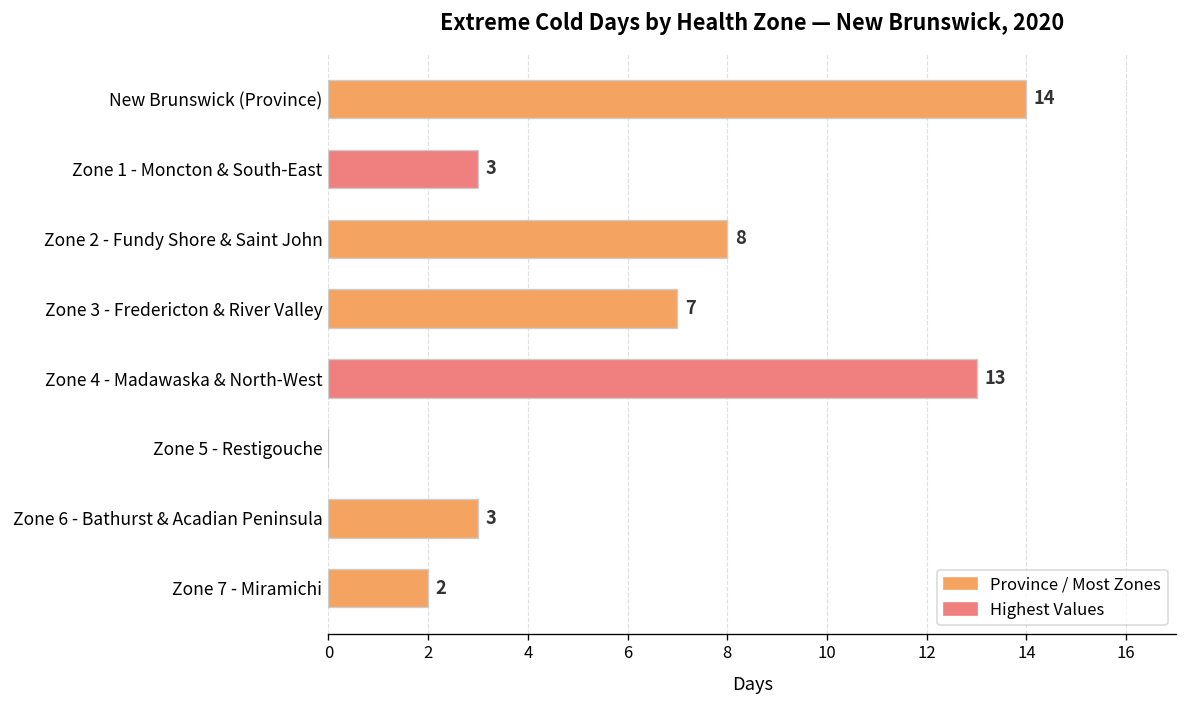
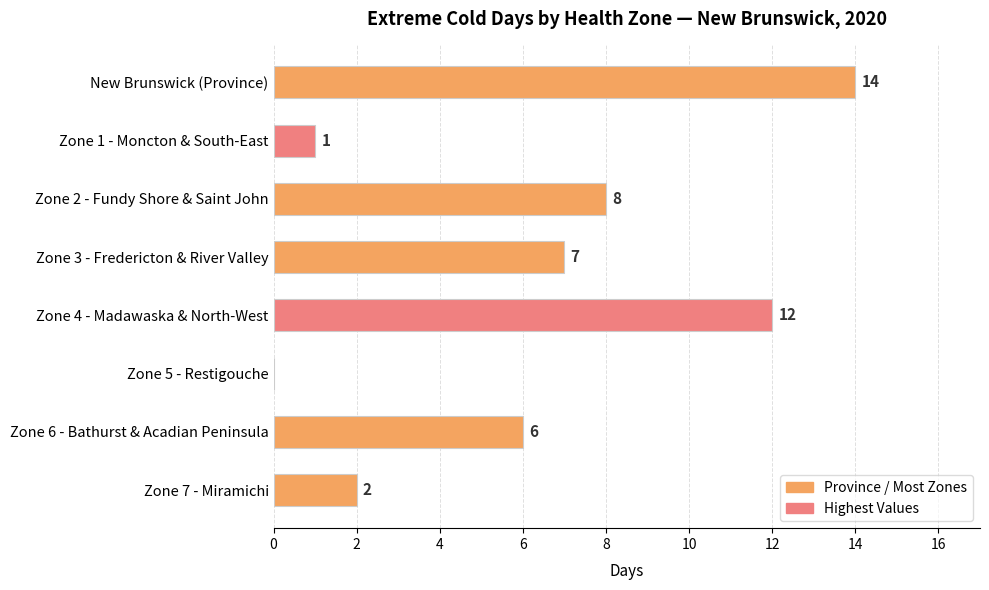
  {
    "New Brunswick (Province)": 14,
-   "Zone 1 - Moncton & South-East": 3,
+   "Zone 1 - Moncton & South-East": 1,
    "Zone 2 - Fundy Shore & Saint John": 8,
    "Zone 3 - Fredericton & River Valley": 7,
-   "Zone 4 - Madawaska & North-West": 13,
-   "Zone 6 - Bathurst & Acadian Peninsula": 3,
+   "Zone 4 - Madawaska & North-West": 12,
+   "Zone 6 - Bathurst & Acadian Peninsula": 6,
    "Zone 7 - Miramichi": 2
  }
